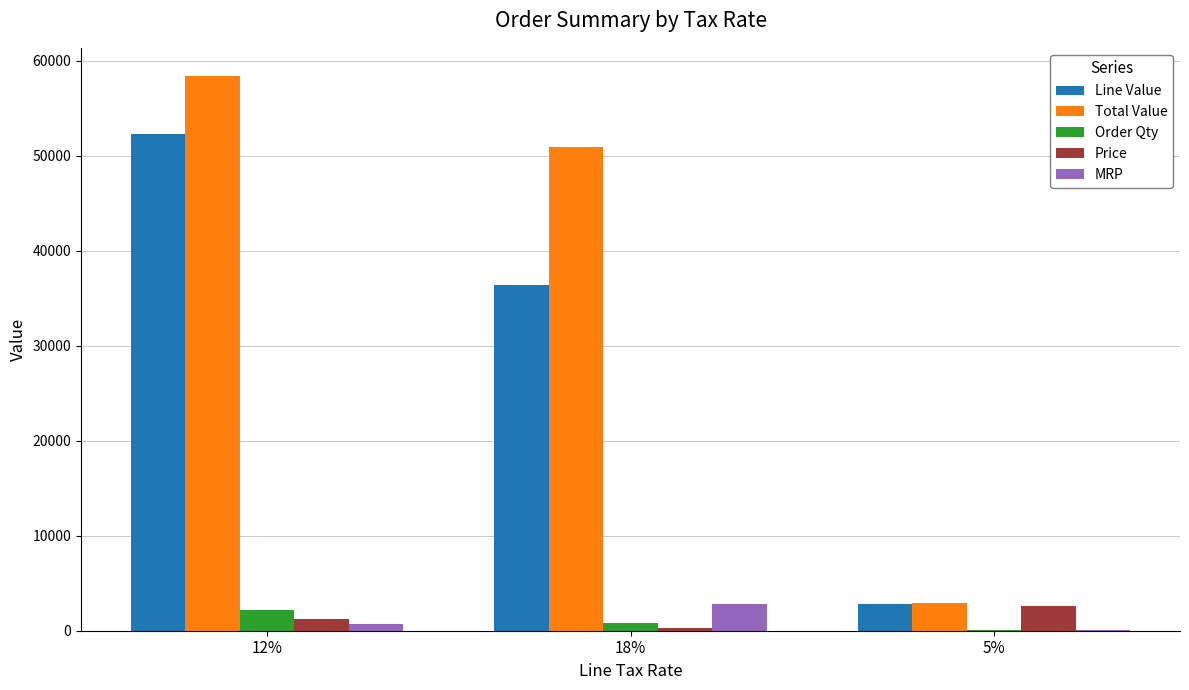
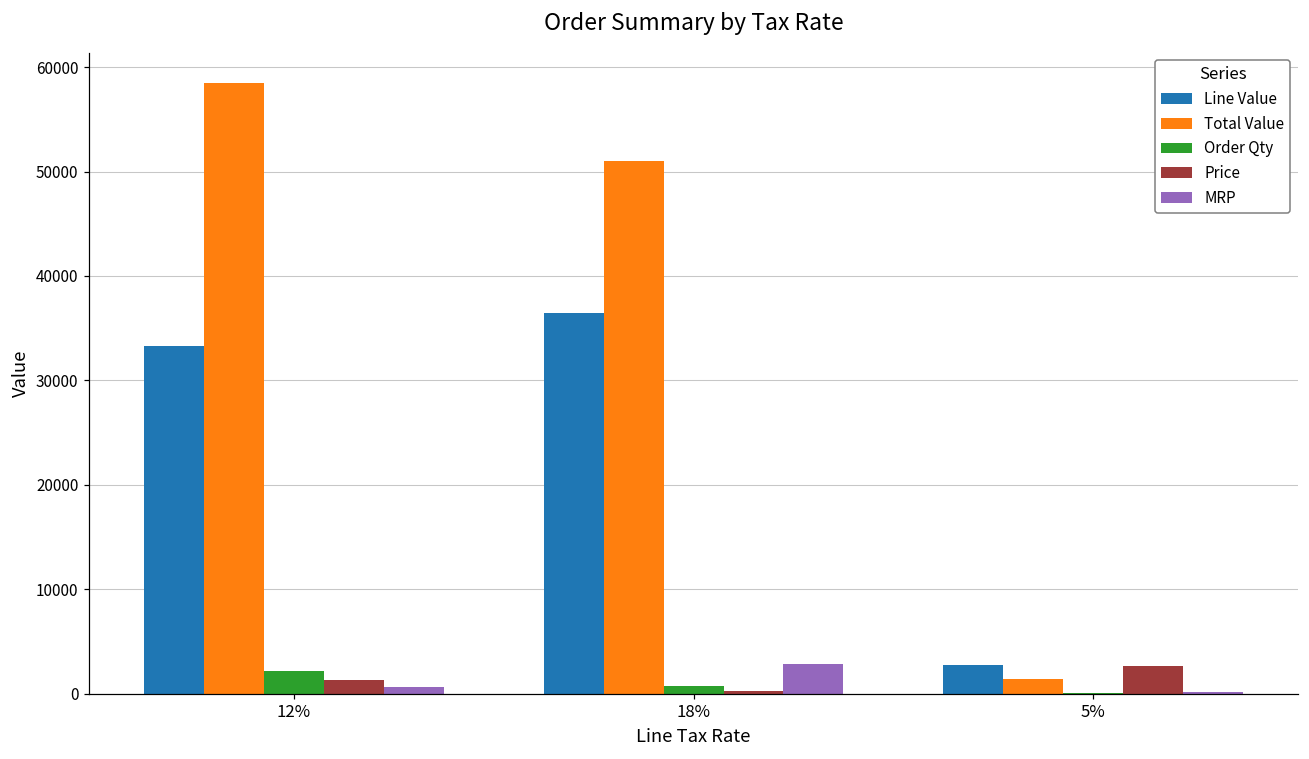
  {
    "Line Value": {
-     "12%": 52000,
+     "12%": 33000,
      "18%": 36000,
      "5%": 3000
    },
    "Total Value": {
      "12%": 58000,
      "18%": 51000,
-     "5%": 3000
+     "5%": 1000
    },
    "Order Qty": {
      "12%": 2000,
      "18%": 1000
    },
    "Price": {
      "12%": 1000,
      "18%": 0,
      "5%": 3000
    },
    "MRP": {
      "12%": 1000,
      "18%": 3000
    }
  }
